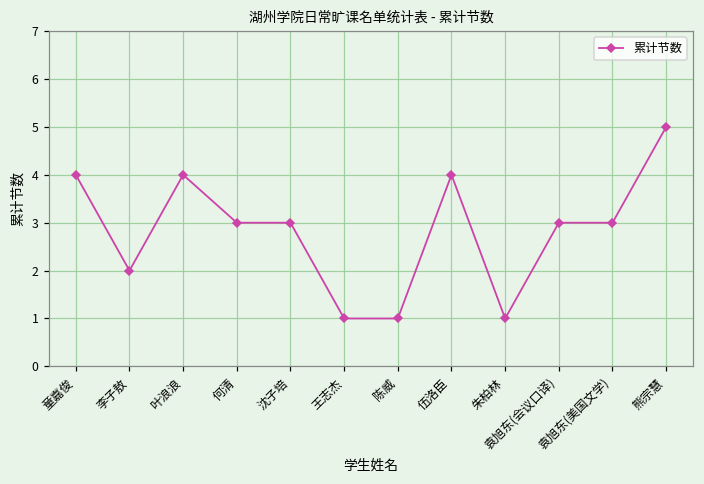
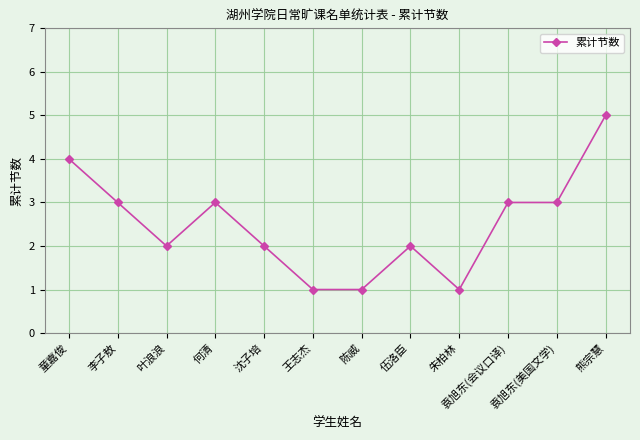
  {
    "童嘉俊": 4,
-   "李子敖": 2,
-   "叶浪浪": 4,
+   "李子敖": 3,
+   "叶浪浪": 2,
    "何清": 3,
-   "沈子培": 3,
+   "沈子培": 2,
    "王志杰": 1,
    "陈威": 1,
-   "伍洛臣": 4,
+   "伍洛臣": 2,
    "朱柏林": 1,
    "袁旭东(会议口译)": 3,
    "袁旭东(美国文学)": 3,
    "熊宗慧": 5
  }
